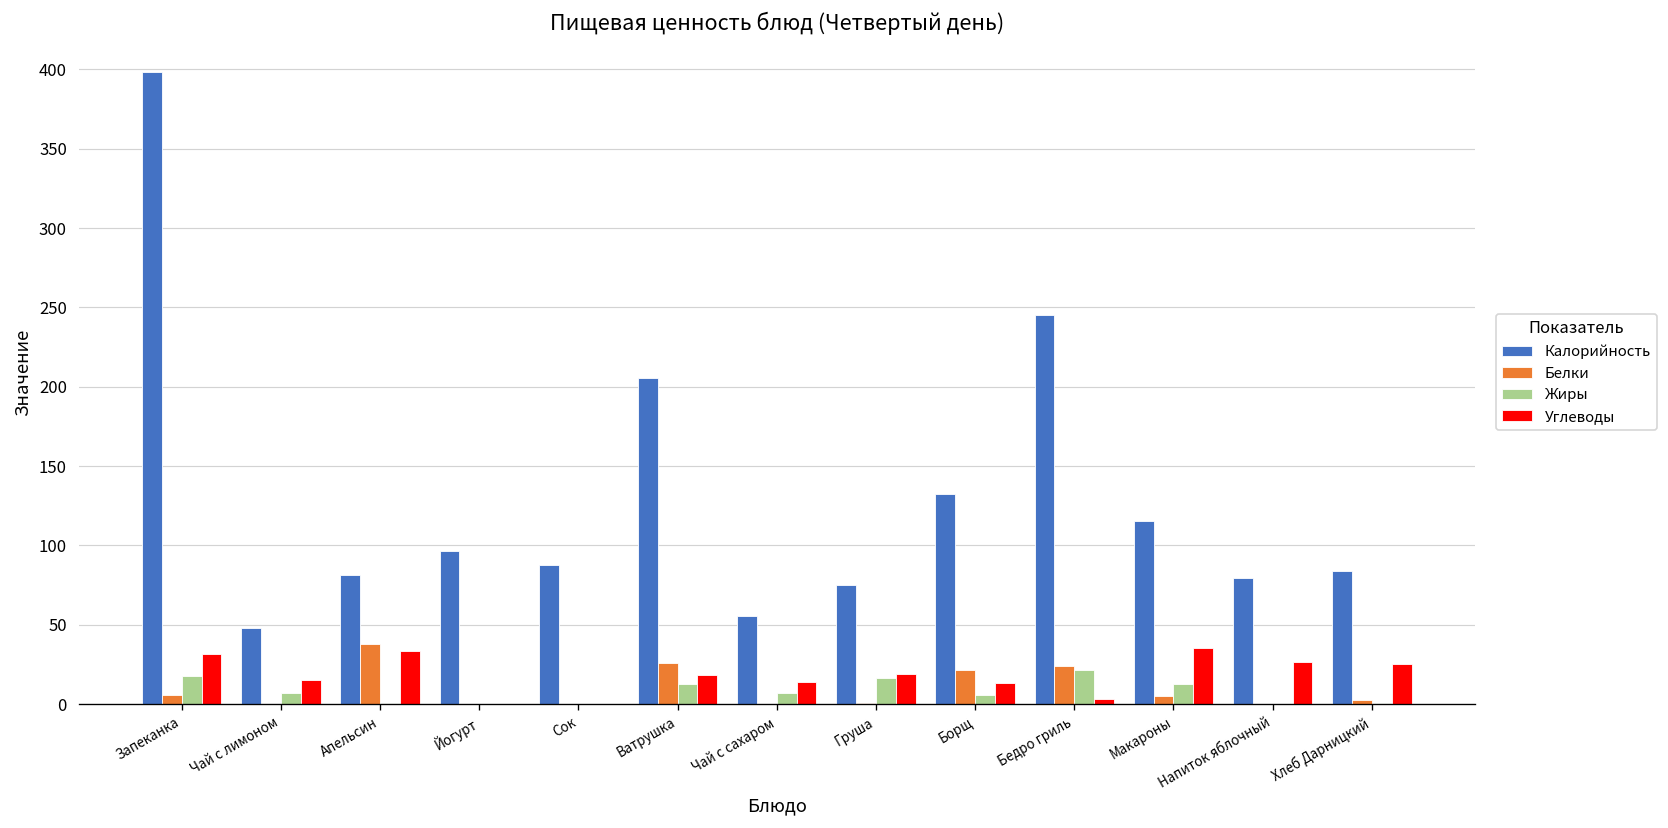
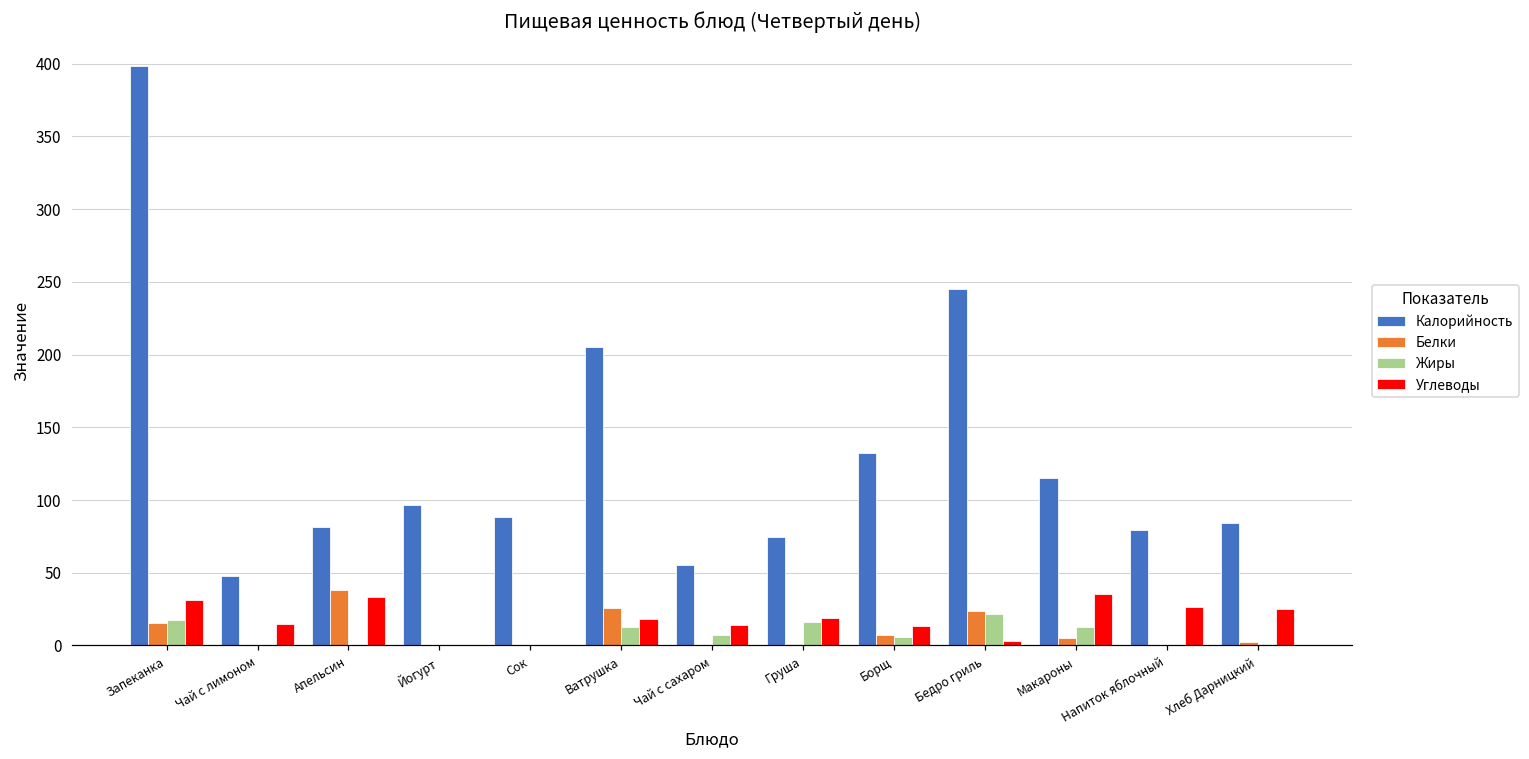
  {
    "Калорийность": {
      "Запеканка": 398,
      "Чай с лимоном": 48,
      "Апельсин": 82,
      "Йогурт": 97,
      "Сок": 88,
      "Ватрушка": 206,
      "Чай с сахаром": 56,
      "Груша": 75,
      "Борщ": 132,
      "Бедро гриль": 245,
      "Макароны": 115,
      "Напиток яблочный": 80,
      "Хлеб Дарницкий": 84
    },
    "Белки": {
-     "Запеканка": 6,
+     "Запеканка": 16,
      "Апельсин": 38,
      "Йогурт": 0,
      "Сок": 0,
      "Ватрушка": 26,
-     "Борщ": 22,
+     "Борщ": 7,
      "Бедро гриль": 24,
      "Макароны": 5,
      "Хлеб Дарницкий": 2
    },
    "Жиры": {
      "Запеканка": 18,
-     "Чай с лимоном": 7,
+     "Чай с лимоном": 0,
      "Йогурт": 0,
      "Сок": 0,
      "Ватрушка": 13,
      "Чай с сахаром": 7,
      "Груша": 16,
      "Борщ": 6,
      "Бедро гриль": 22,
      "Макароны": 13,
      "Напиток яблочный": 0
    },
    "Углеводы": {
      "Запеканка": 32,
      "Чай с лимоном": 15,
      "Апельсин": 34,
      "Йогурт": 0,
      "Сок": 0,
      "Ватрушка": 18,
      "Чай с сахаром": 14,
      "Груша": 19,
      "Борщ": 13,
      "Бедро гриль": 3,
      "Макароны": 35,
      "Напиток яблочный": 26,
      "Хлеб Дарницкий": 25
    }
  }
